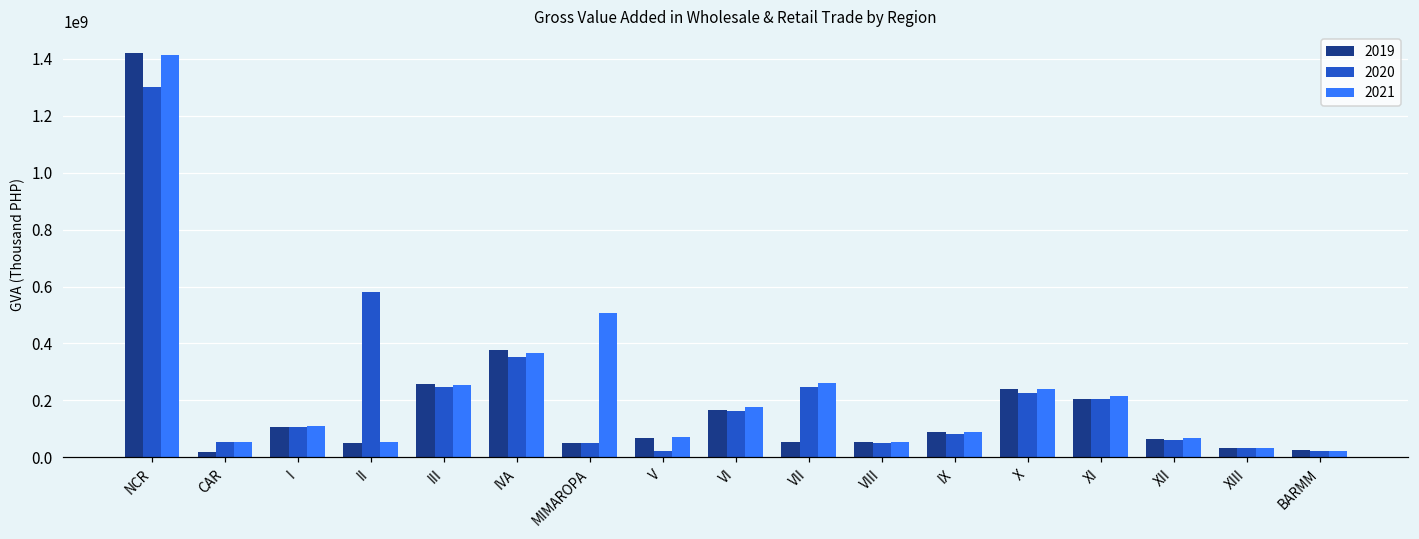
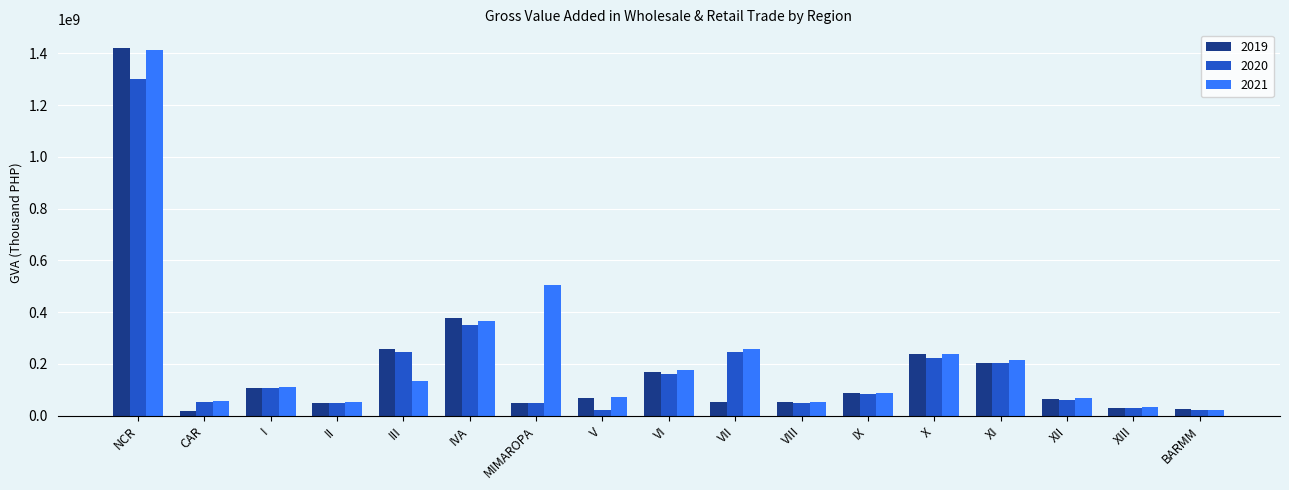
  {
    "2019": {
      "NCR": 1420000000,
      "CAR": 20000000,
      "I": 110000000,
      "II": 50000000,
      "III": 260000000,
      "IVA": 380000000,
      "MIMAROPA": 50000000,
      "V": 70000000,
      "VI": 170000000,
      "VII": 50000000,
      "VIII": 50000000,
      "IX": 90000000,
      "X": 240000000,
      "XI": 200000000,
      "XII": 70000000,
      "XIII": 30000000,
      "BARMM": 20000000
    },
    "2020": {
      "NCR": 1300000000,
      "CAR": 50000000,
      "I": 110000000,
-     "II": 580000000,
+     "II": 50000000,
      "III": 250000000,
      "IVA": 350000000,
      "MIMAROPA": 50000000,
      "V": 20000000,
      "VI": 160000000,
      "VII": 250000000,
      "VIII": 50000000,
      "IX": 80000000,
      "X": 220000000,
      "XI": 200000000,
      "XII": 60000000,
      "XIII": 30000000,
      "BARMM": 20000000
    },
    "2021": {
      "NCR": 1410000000,
      "CAR": 60000000,
      "I": 110000000,
      "II": 50000000,
-     "III": 260000000,
+     "III": 130000000,
      "IVA": 370000000,
      "MIMAROPA": 510000000,
      "V": 70000000,
      "VI": 180000000,
      "VII": 260000000,
      "VIII": 50000000,
      "IX": 90000000,
      "X": 240000000,
      "XI": 220000000,
      "XII": 70000000,
      "XIII": 30000000,
      "BARMM": 20000000
    }
  }
